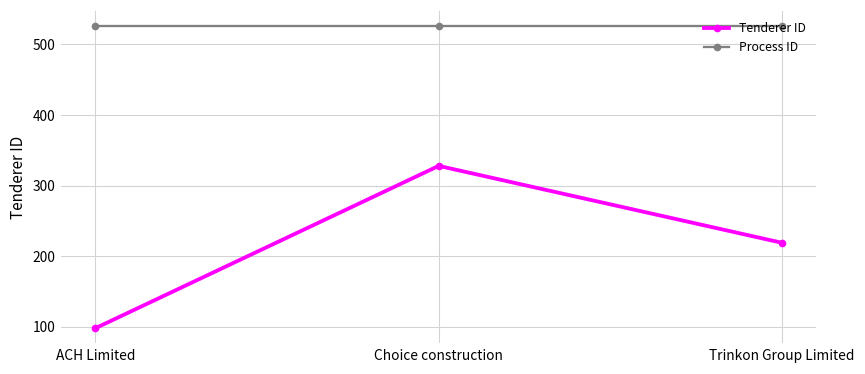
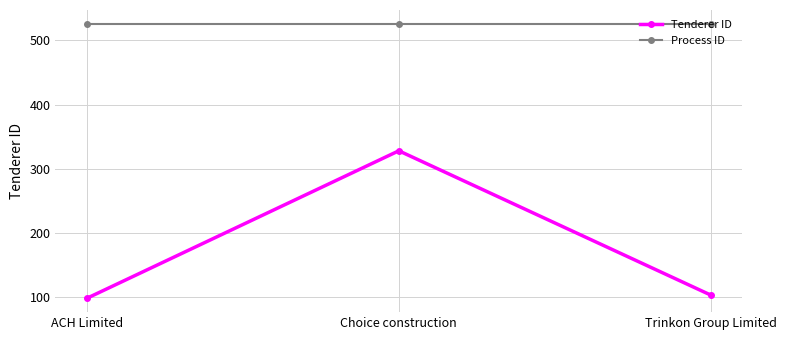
  {
    "Tenderer ID": {
      "ACH Limited": 100,
      "Choice construction": 330,
-     "Trinkon Group Limited": 220
+     "Trinkon Group Limited": 100
    },
    "Process ID": {
      "ACH Limited": 530,
      "Choice construction": 530,
      "Trinkon Group Limited": 530
    }
  }
